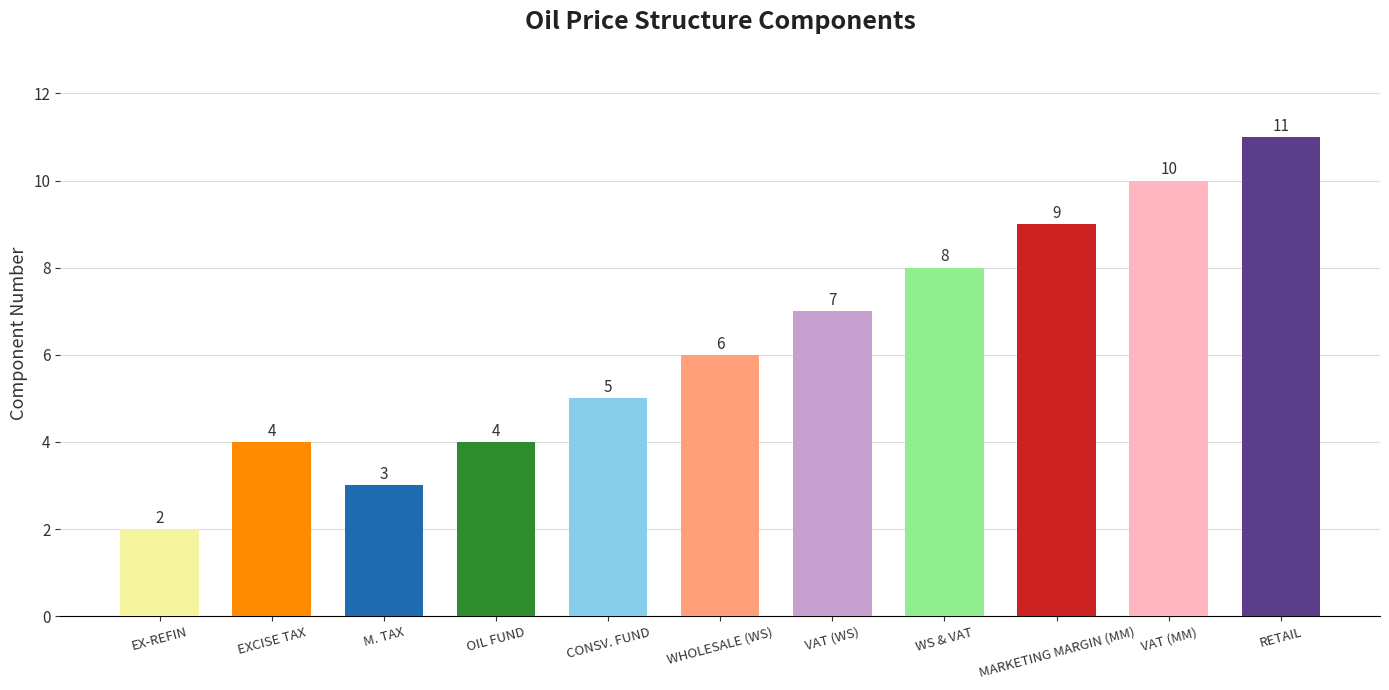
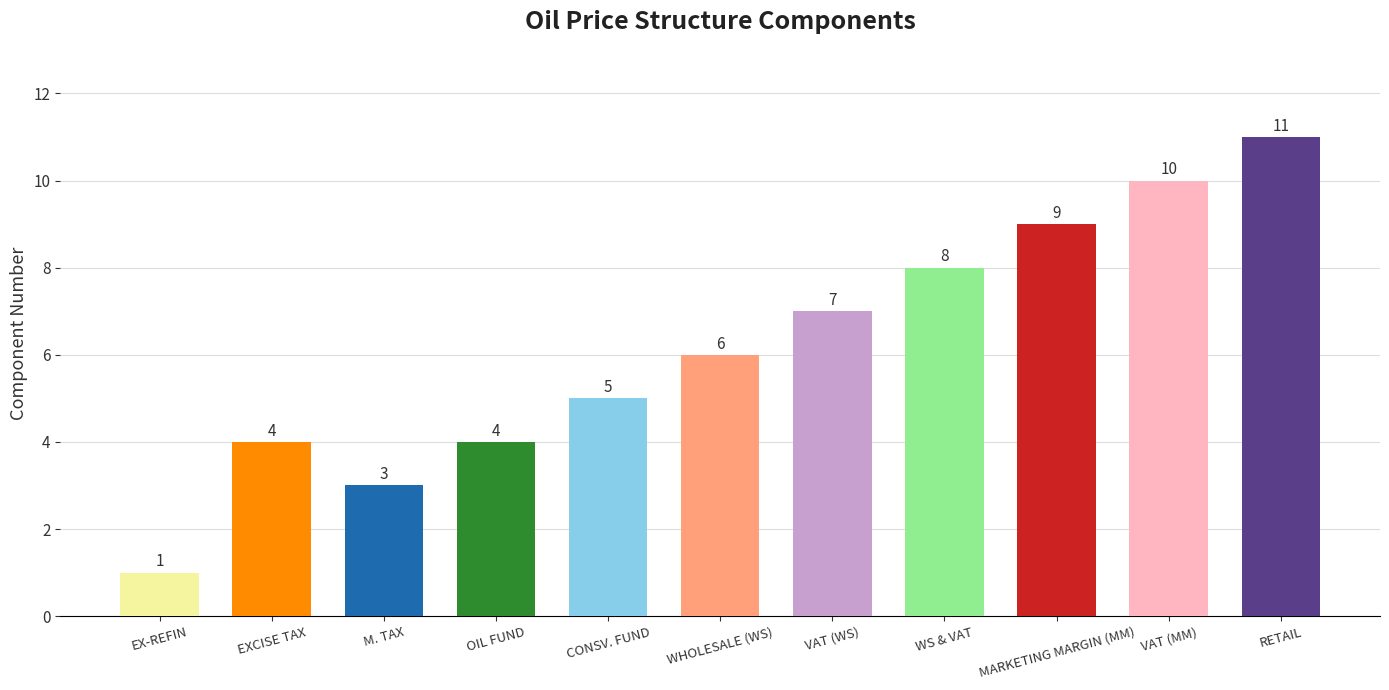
  {
-   "EX-REFIN": 2,
+   "EX-REFIN": 1,
    "EXCISE TAX": 4,
    "M. TAX": 3,
    "OIL FUND": 4,
    "CONSV. FUND": 5,
    "WHOLESALE (WS)": 6,
    "VAT (WS)": 7,
    "WS & VAT": 8,
    "MARKETING MARGIN (MM)": 9,
    "VAT (MM)": 10,
    "RETAIL": 11
  }
